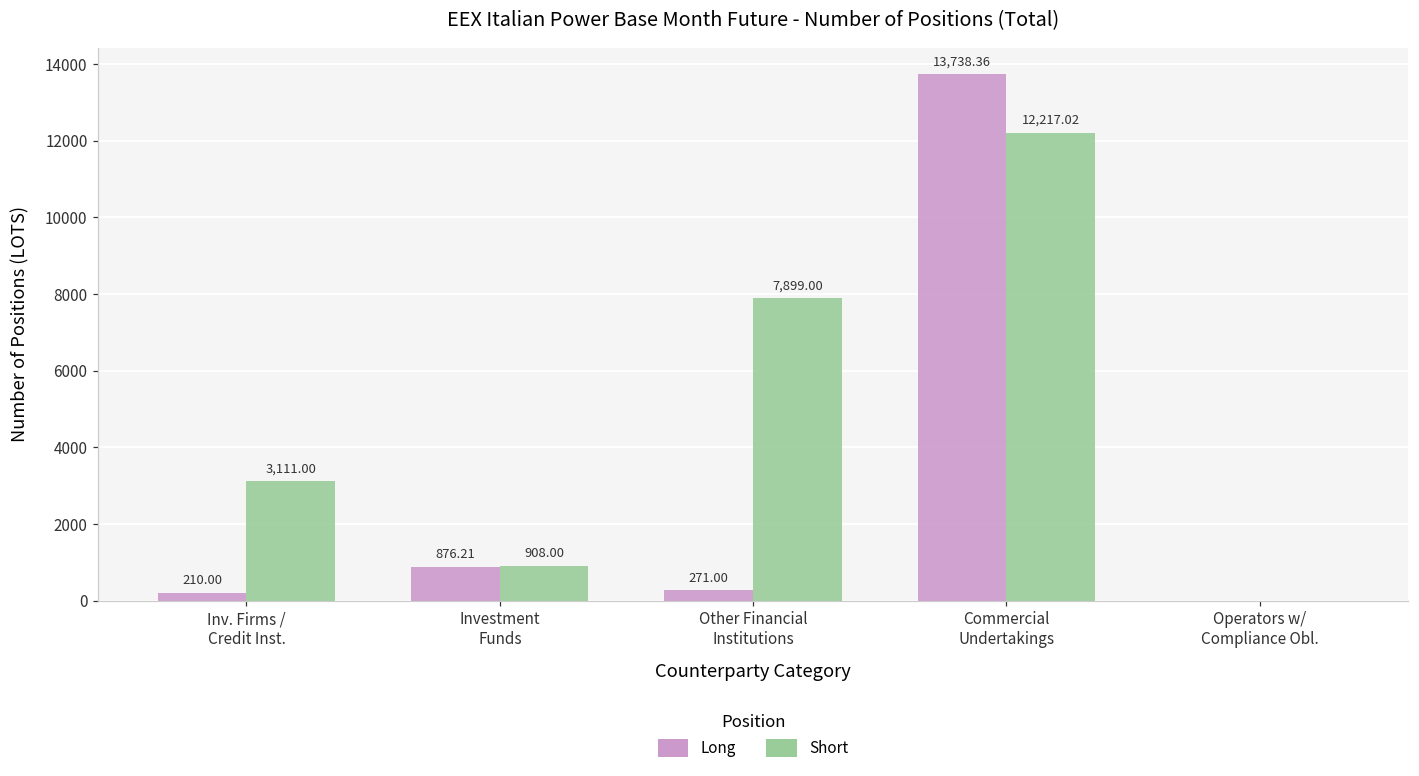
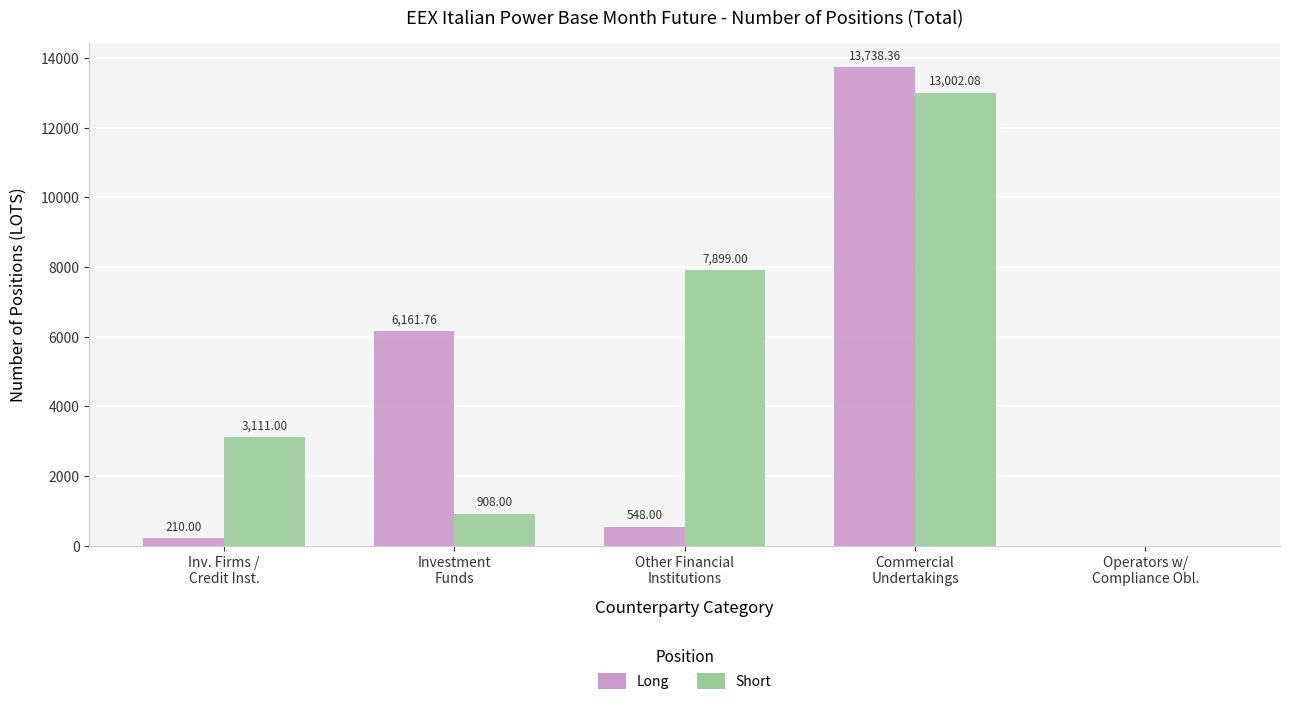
  {
    "Long": {
      "Inv. Firms / Credit Inst.": "210.00",
-     "Investment Funds": "876.21",
-     "Other Financial Institutions": "271.00",
+     "Investment Funds": "6,161.76",
+     "Other Financial Institutions": "548.00",
      "Commercial Undertakings": "13,738.36"
    },
    "Short": {
      "Inv. Firms / Credit Inst.": "3,111.00",
      "Investment Funds": "908.00",
      "Other Financial Institutions": "7,899.00",
-     "Commercial Undertakings": "12,217.02"
+     "Commercial Undertakings": "13,002.08"
    }
  }
